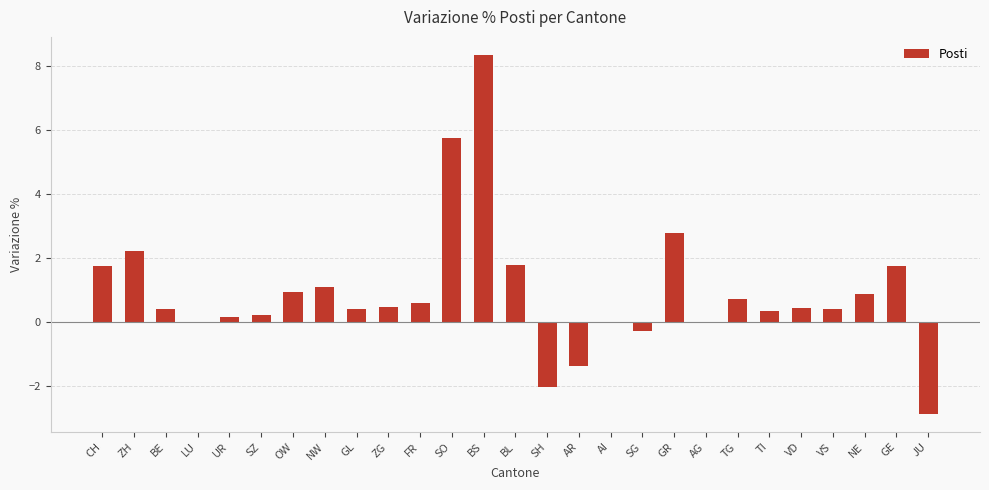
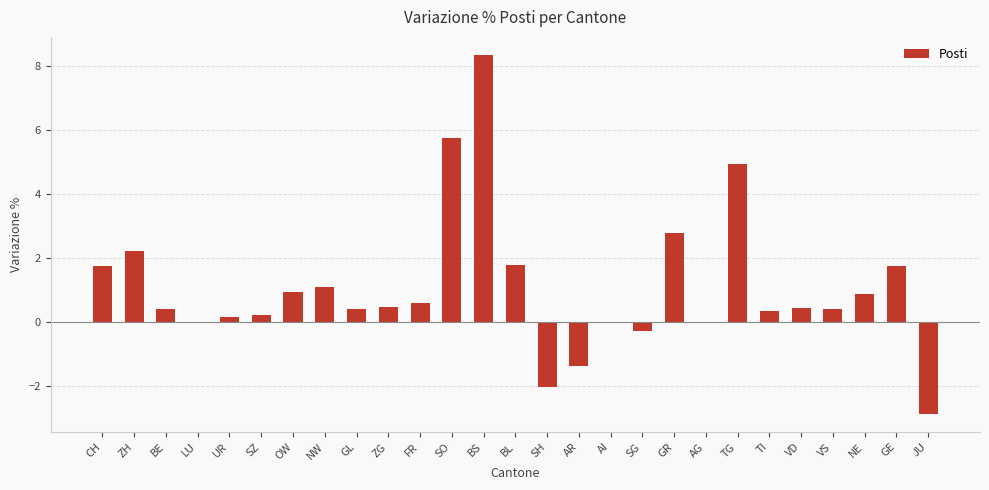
  {
    "CH": 1.8,
    "ZH": 2.2,
    "BE": 0.4,
    "LU": 0.0,
    "UR": 0.2,
    "SZ": 0.2,
    "OW": 0.9,
    "NW": 1.1,
    "GL": 0.4,
    "ZG": 0.5,
    "FR": 0.6,
    "SO": 5.8,
    "BS": 8.3,
    "BL": 1.8,
    "SH": -2.0,
    "AR": -1.4,
    "AI": 0.0,
    "SG": -0.3,
    "GR": 2.8,
    "AG": 0.0,
-   "TG": 0.7,
+   "TG": 4.9,
    "TI": 0.4,
    "VD": 0.5,
    "VS": 0.4,
    "NE": 0.9,
    "GE": 1.8,
    "JU": -2.9
  }
